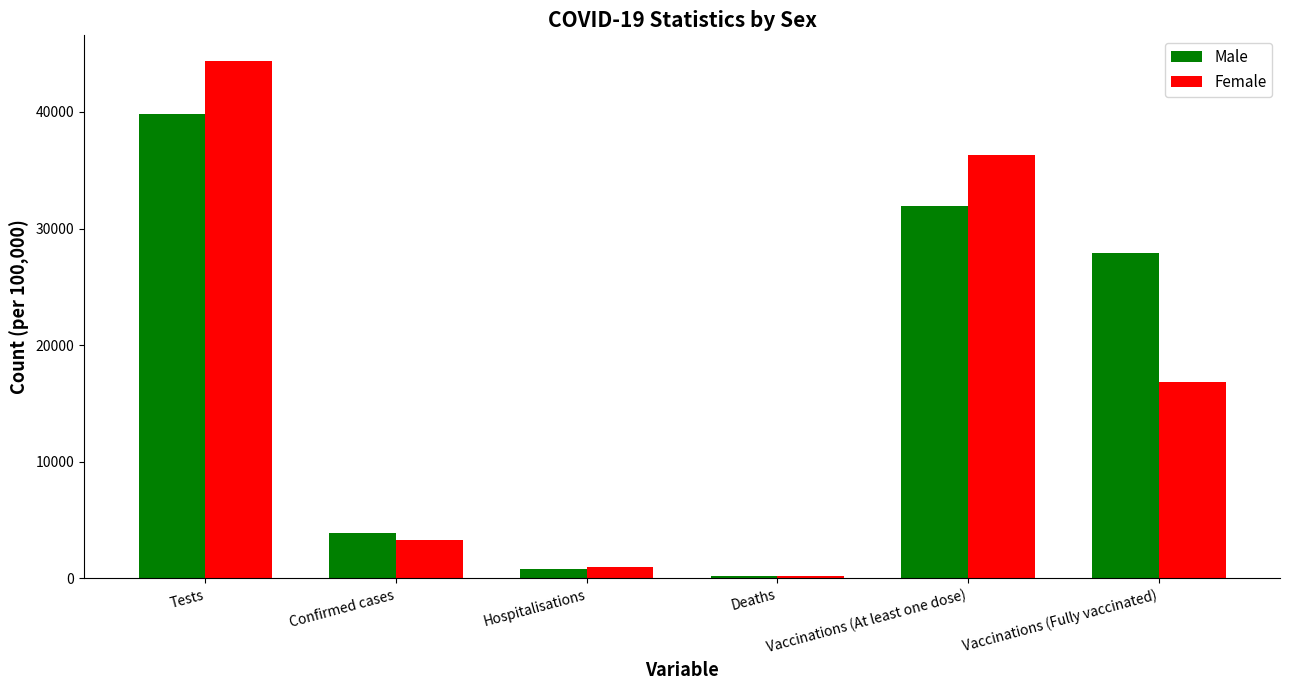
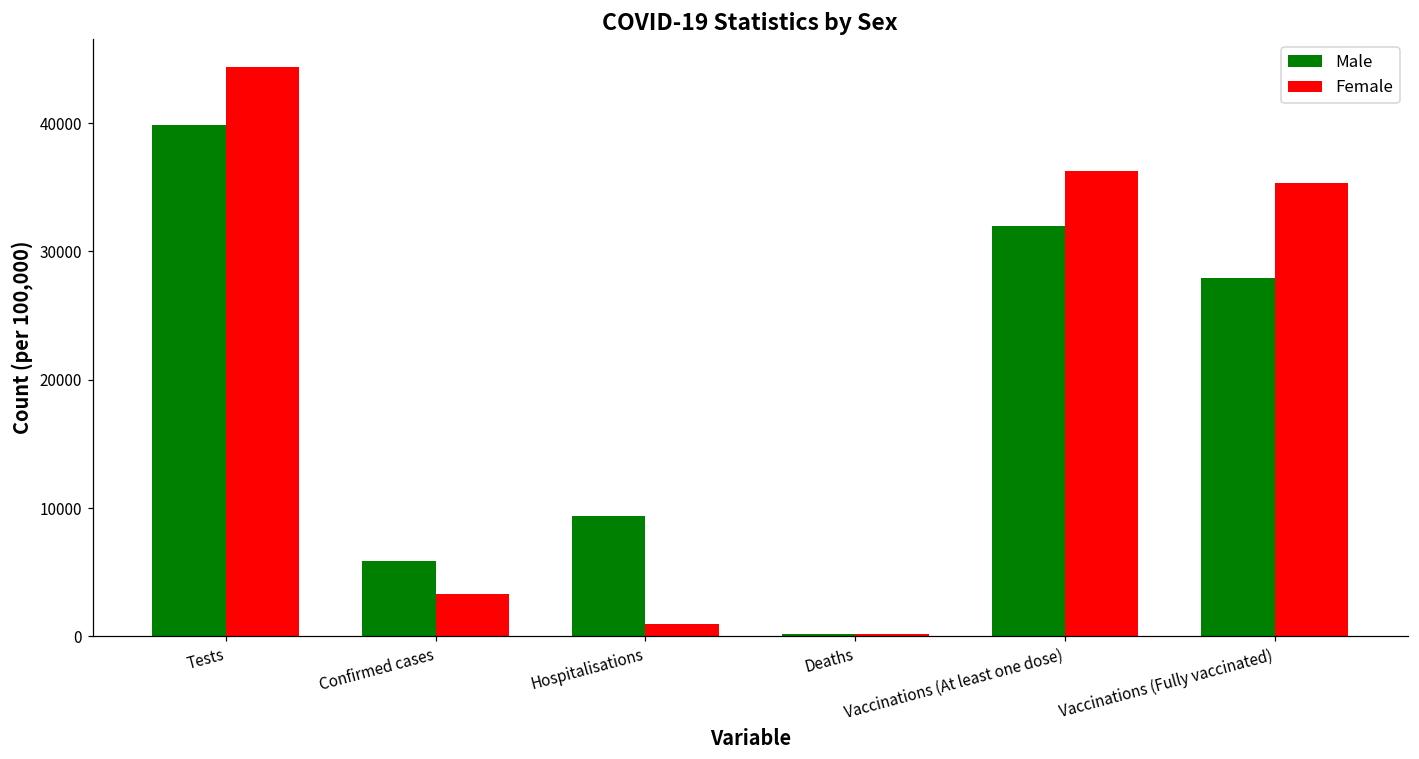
  {
    "Male": {
      "Tests": 39800,
-     "Confirmed cases": 3900,
-     "Hospitalisations": 800,
+     "Confirmed cases": 5900,
+     "Hospitalisations": 9400,
      "Vaccinations (At least one dose)": 31900,
      "Vaccinations (Fully vaccinated)": 27900
    },
    "Female": {
      "Tests": 44400,
      "Confirmed cases": 3300,
      "Hospitalisations": 1000,
      "Vaccinations (At least one dose)": 36300,
-     "Vaccinations (Fully vaccinated)": 16800
+     "Vaccinations (Fully vaccinated)": 35300
    }
  }
